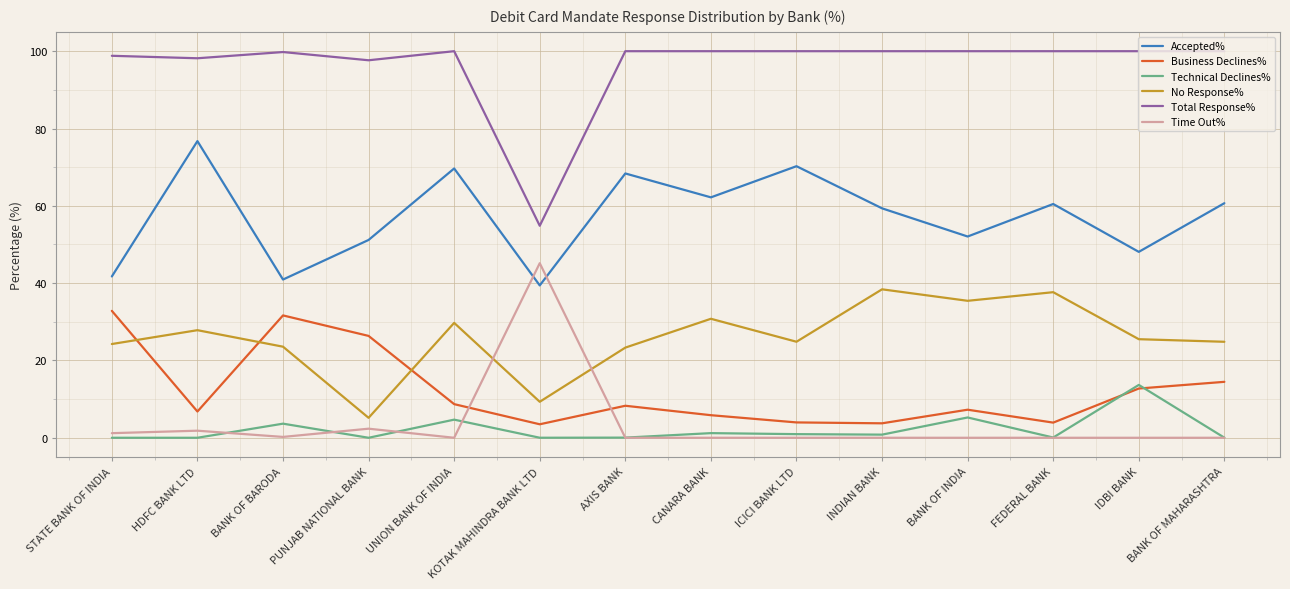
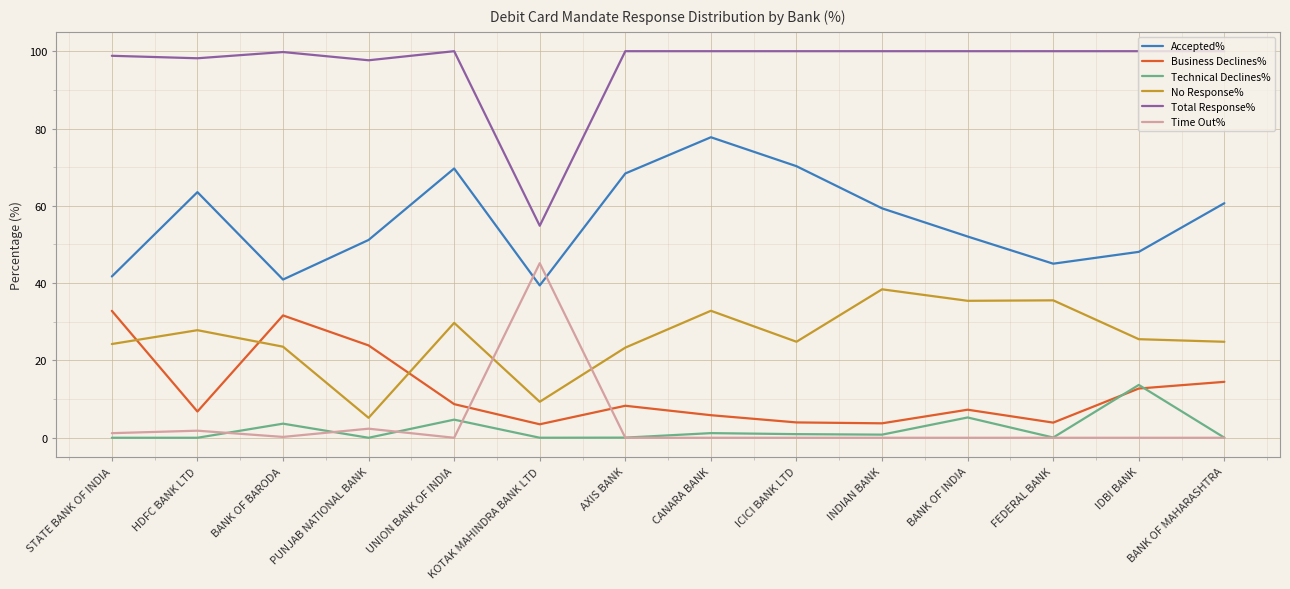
  {
    "Accepted%": {
      "STATE BANK OF INDIA": 42,
-     "HDFC BANK LTD": 77,
+     "HDFC BANK LTD": 64,
      "BANK OF BARODA": 41,
      "PUNJAB NATIONAL BANK": 51,
      "UNION BANK OF INDIA": 70,
      "KOTAK MAHINDRA BANK LTD": 39,
      "AXIS BANK": 68,
-     "CANARA BANK": 62,
+     "CANARA BANK": 78,
      "ICICI BANK LTD": 70,
      "INDIAN BANK": 59,
      "BANK OF INDIA": 52,
-     "FEDERAL BANK": 60,
+     "FEDERAL BANK": 45,
      "IDBI BANK": 48,
      "BANK OF MAHARASHTRA": 61
    },
    "Business Declines%": {
      "STATE BANK OF INDIA": 33,
      "HDFC BANK LTD": 7,
      "BANK OF BARODA": 32,
-     "PUNJAB NATIONAL BANK": 26,
+     "PUNJAB NATIONAL BANK": 24,
      "UNION BANK OF INDIA": 9,
      "KOTAK MAHINDRA BANK LTD": 3,
      "AXIS BANK": 8,
      "CANARA BANK": 6,
      "ICICI BANK LTD": 4,
      "INDIAN BANK": 4,
      "BANK OF INDIA": 7,
      "FEDERAL BANK": 4,
      "IDBI BANK": 13,
      "BANK OF MAHARASHTRA": 14
    },
    "Technical Declines%": {
      "STATE BANK OF INDIA": 0,
      "HDFC BANK LTD": 0,
      "BANK OF BARODA": 4,
      "PUNJAB NATIONAL BANK": 0,
      "UNION BANK OF INDIA": 5,
      "KOTAK MAHINDRA BANK LTD": 0,
      "CANARA BANK": 1,
      "ICICI BANK LTD": 1,
      "INDIAN BANK": 1,
      "BANK OF INDIA": 5,
      "IDBI BANK": 14
    },
    "No Response%": {
      "STATE BANK OF INDIA": 24,
      "HDFC BANK LTD": 28,
      "BANK OF BARODA": 24,
      "PUNJAB NATIONAL BANK": 5,
      "UNION BANK OF INDIA": 30,
      "KOTAK MAHINDRA BANK LTD": 9,
      "AXIS BANK": 23,
-     "CANARA BANK": 31,
+     "CANARA BANK": 33,
      "ICICI BANK LTD": 25,
      "INDIAN BANK": 38,
      "BANK OF INDIA": 35,
-     "FEDERAL BANK": 38,
+     "FEDERAL BANK": 36,
      "IDBI BANK": 26,
      "BANK OF MAHARASHTRA": 25
    },
    "Total Response%": {
      "STATE BANK OF INDIA": 99,
      "HDFC BANK LTD": 98,
      "BANK OF BARODA": 100,
      "PUNJAB NATIONAL BANK": 98,
      "UNION BANK OF INDIA": 100,
      "KOTAK MAHINDRA BANK LTD": 55,
      "AXIS BANK": 100,
      "CANARA BANK": 100,
      "ICICI BANK LTD": 100,
      "INDIAN BANK": 100,
      "BANK OF INDIA": 100,
      "FEDERAL BANK": 100
    },
    "Time Out%": {
      "STATE BANK OF INDIA": 1,
      "HDFC BANK LTD": 2,
      "BANK OF BARODA": 0,
      "PUNJAB NATIONAL BANK": 2,
      "UNION BANK OF INDIA": 0,
      "KOTAK MAHINDRA BANK LTD": 45,
      "CANARA BANK": 0,
      "ICICI BANK LTD": 0,
      "INDIAN BANK": 0,
      "BANK OF INDIA": 0,
      "IDBI BANK": 0
    }
  }
